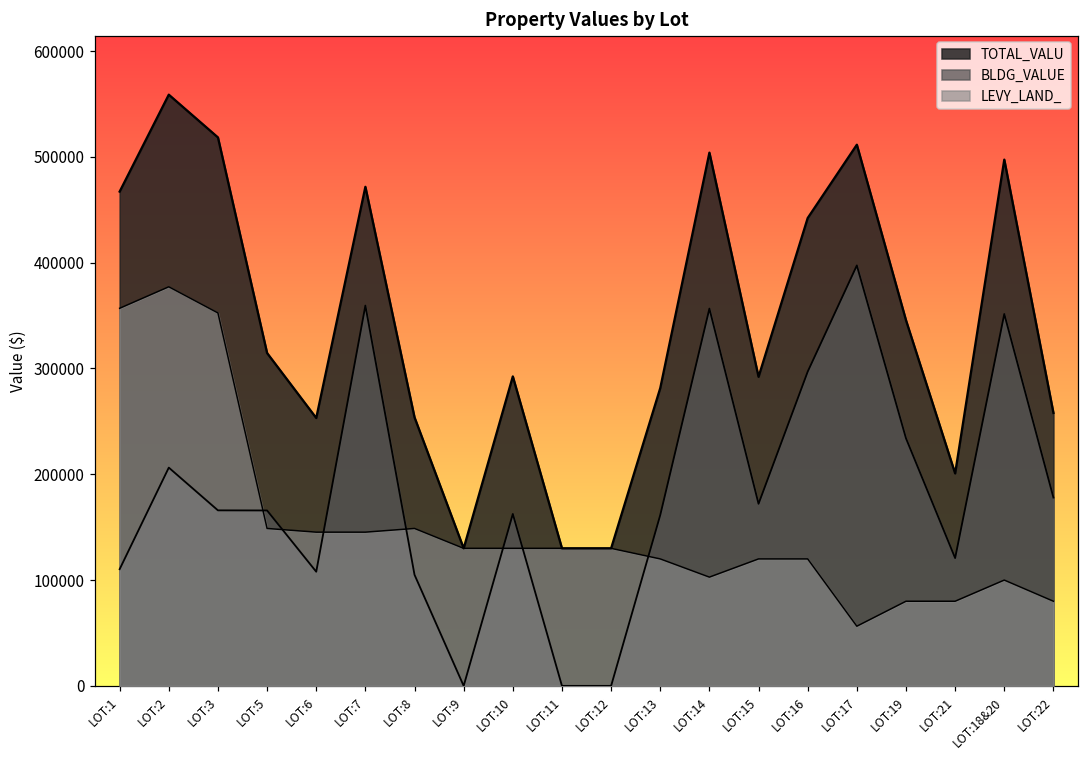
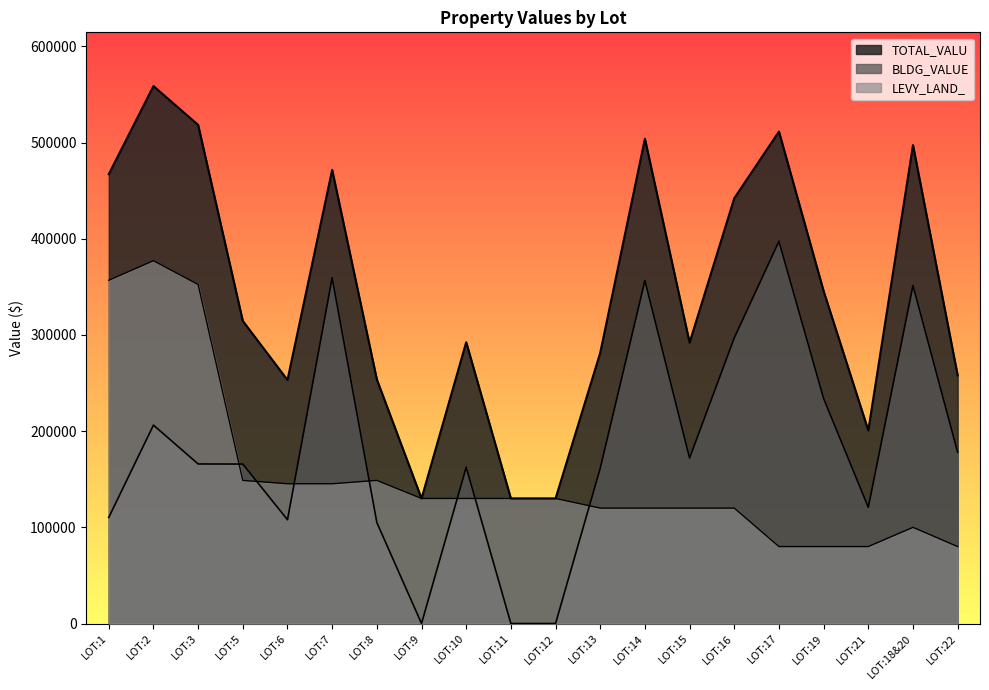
  {
    "TOTAL_VALU": {
      "LOT:1": 470000,
      "LOT:2": 560000,
      "LOT:3": 520000,
      "LOT:5": 310000,
      "LOT:6": 250000,
      "LOT:7": 470000,
      "LOT:8": 250000,
      "LOT:10": 290000,
      "LOT:13": 280000,
      "LOT:14": 500000,
      "LOT:15": 290000,
      "LOT:16": 440000,
      "LOT:17": 510000,
      "LOT:19": 350000,
      "LOT:21": 200000,
      "LOT:18&20": 500000,
      "LOT:22": 260000
    },
    "BLDG_VALUE": {
      "LOT:1": 110000,
      "LOT:2": 210000,
      "LOT:3": 170000,
      "LOT:5": 170000,
      "LOT:6": 110000,
      "LOT:7": 360000,
      "LOT:8": 110000,
      "LOT:9": 0,
      "LOT:10": 160000,
      "LOT:11": 0,
      "LOT:12": 0,
      "LOT:13": 160000,
      "LOT:14": 360000,
      "LOT:15": 170000,
      "LOT:16": 300000,
      "LOT:17": 400000,
      "LOT:19": 230000,
      "LOT:21": 120000,
      "LOT:18&20": 350000,
      "LOT:22": 180000
    },
    "LEVY_LAND_": {
      "LOT:1": 360000,
      "LOT:2": 380000,
      "LOT:3": 350000,
      "LOT:5": 150000,
      "LOT:6": 150000,
      "LOT:7": 150000,
      "LOT:8": 150000,
      "LOT:10": 130000,
      "LOT:13": 120000,
-     "LOT:14": 100000,
+     "LOT:14": 120000,
      "LOT:15": 120000,
      "LOT:16": 120000,
-     "LOT:17": 60000,
+     "LOT:17": 80000,
      "LOT:19": 80000,
      "LOT:21": 80000,
      "LOT:18&20": 100000,
      "LOT:22": 80000
    }
  }
